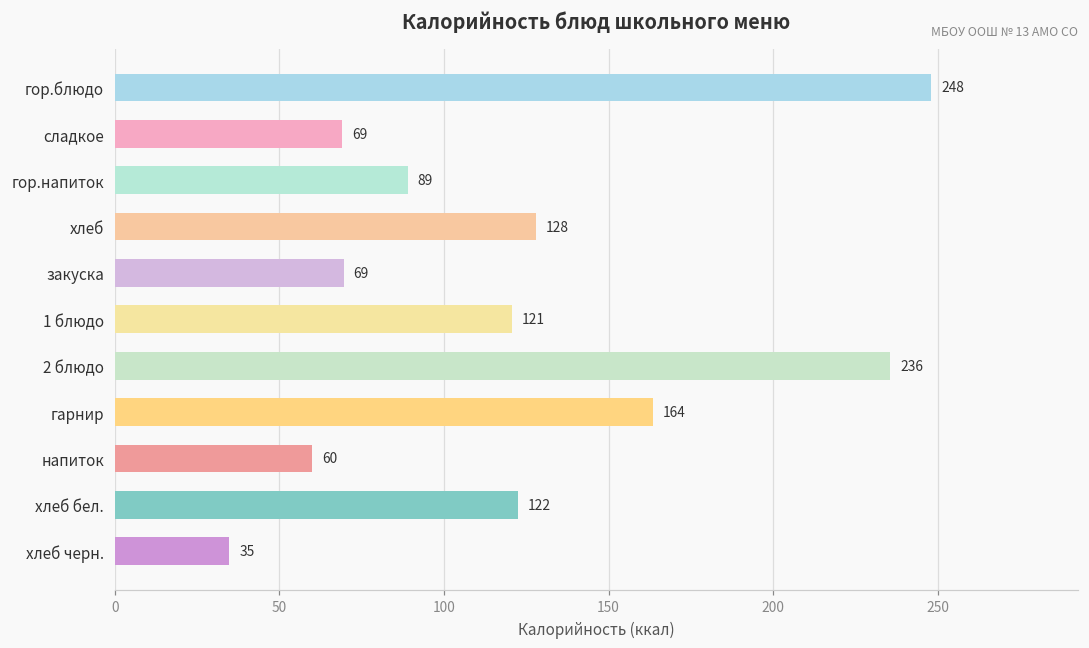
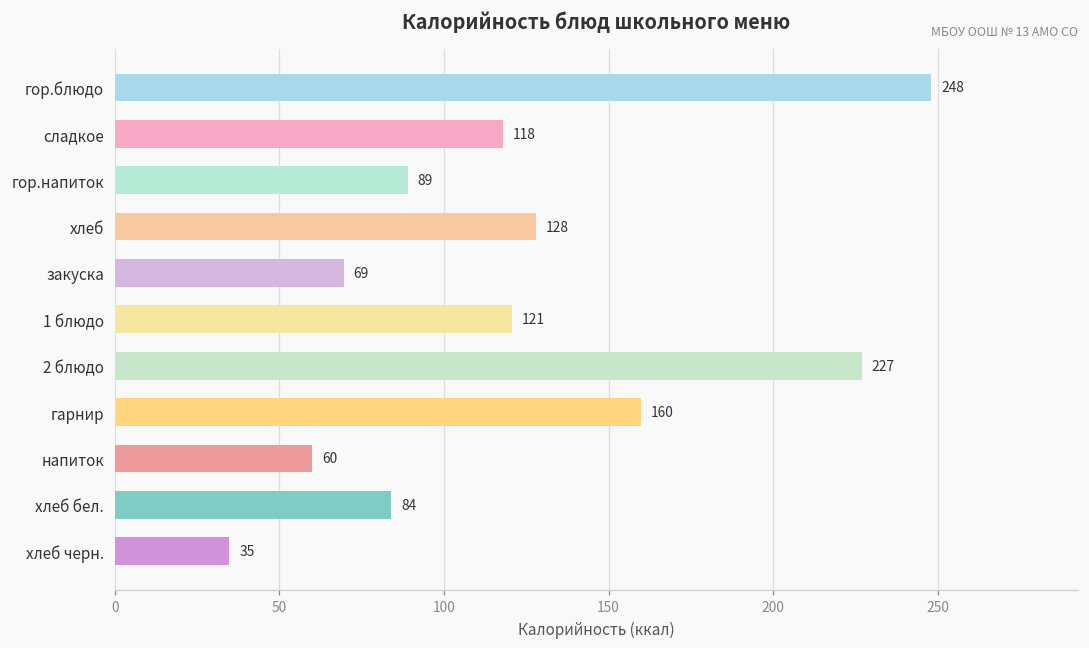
  {
    "гор.блюдо": 248,
-   "сладкое": 69,
+   "сладкое": 118,
    "гор.напиток": 89,
    "хлеб": 128,
    "закуска": 69,
    "1 блюдо": 121,
-   "2 блюдо": 236,
-   "гарнир": 164,
+   "2 блюдо": 227,
+   "гарнир": 160,
    "напиток": 60,
-   "хлеб бел.": 122,
+   "хлеб бел.": 84,
    "хлеб черн.": 35
  }
